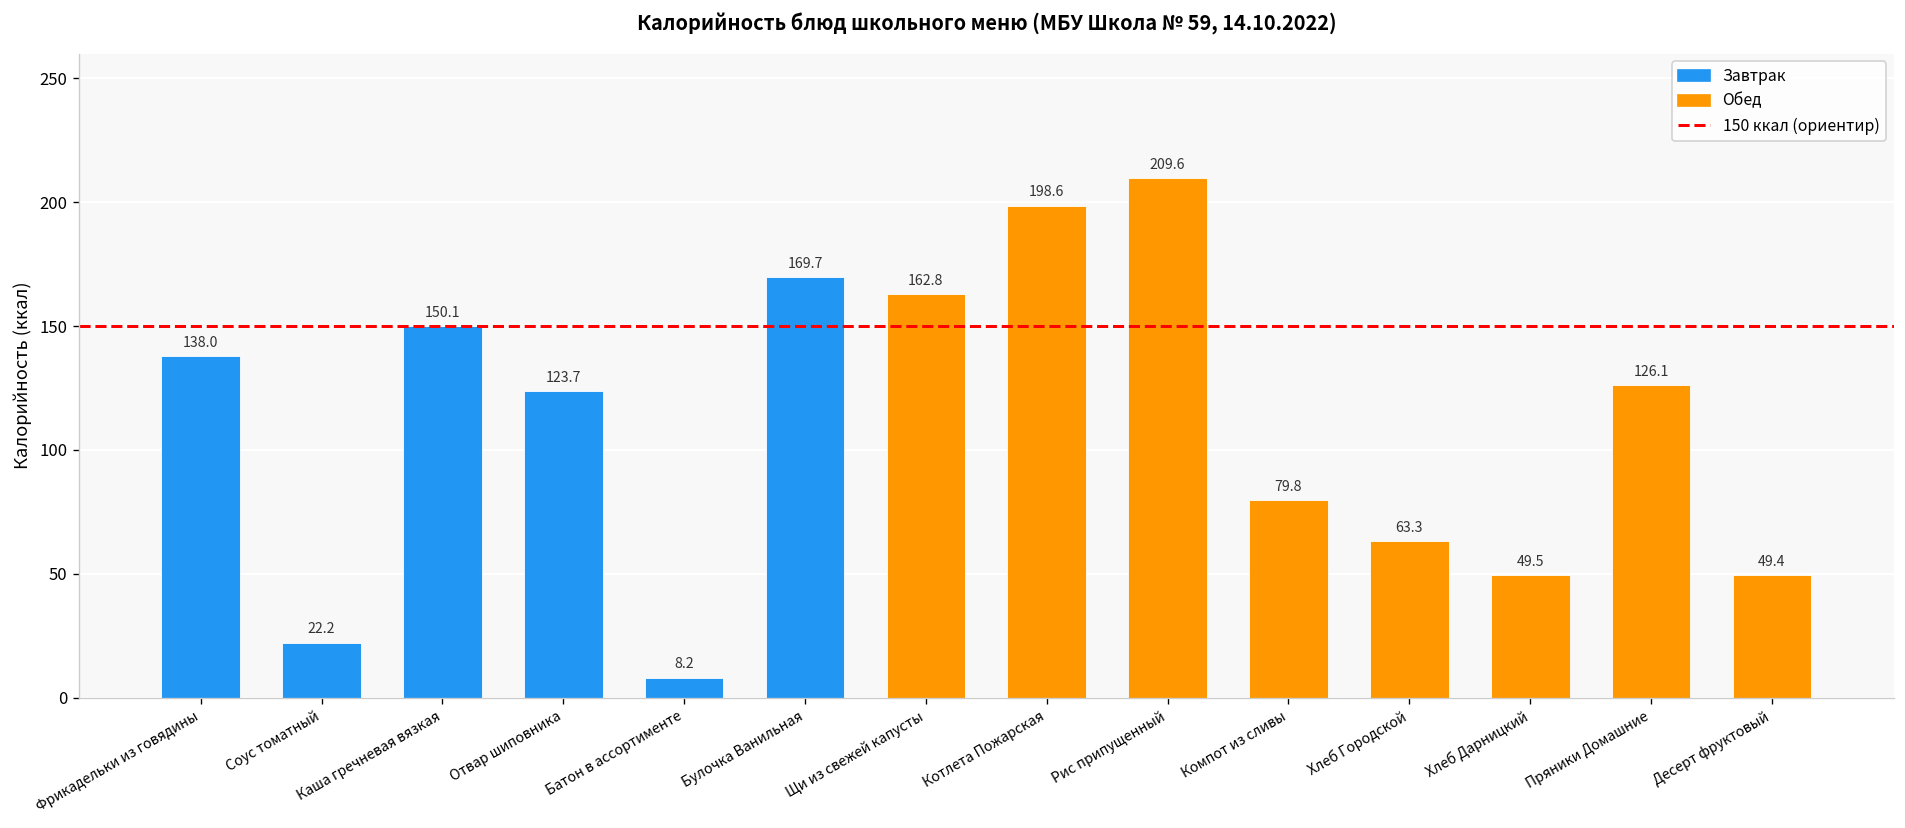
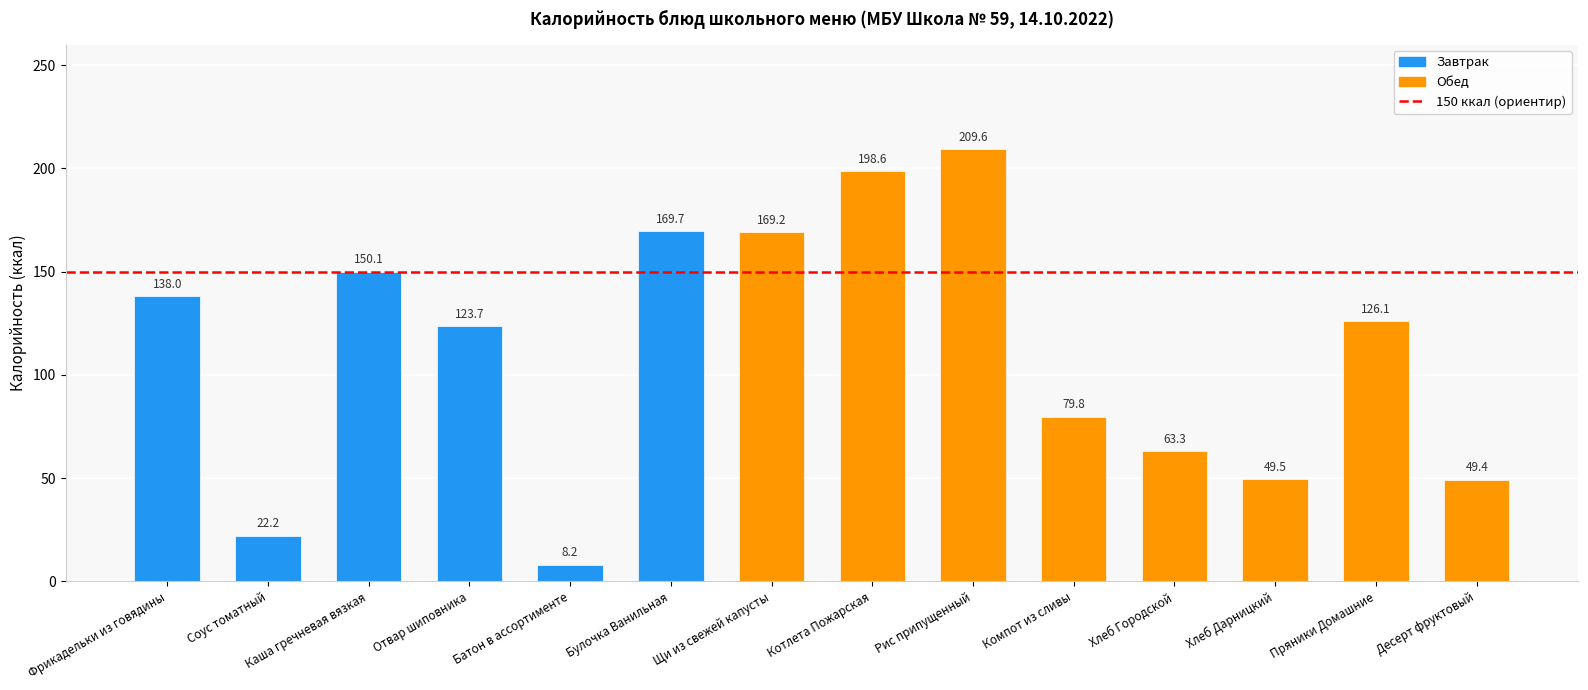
  {
    "Фрикадельки из говядины": 138.0,
    "Соус томатный": 22.2,
    "Каша гречневая вязкая": 150.1,
    "Отвар шиповника": 123.7,
    "Батон в ассортименте": 8.2,
    "Булочка Ванильная": 169.7,
-   "Щи из свежей капусты": 162.8,
+   "Щи из свежей капусты": 169.2,
    "Котлета Пожарская": 198.6,
    "Рис припущенный": 209.6,
    "Компот из сливы": 79.8,
    "Хлеб Городской": 63.3,
    "Хлеб Дарницкий": 49.5,
    "Пряники Домашние": 126.1,
    "Десерт фруктовый": 49.4
  }
